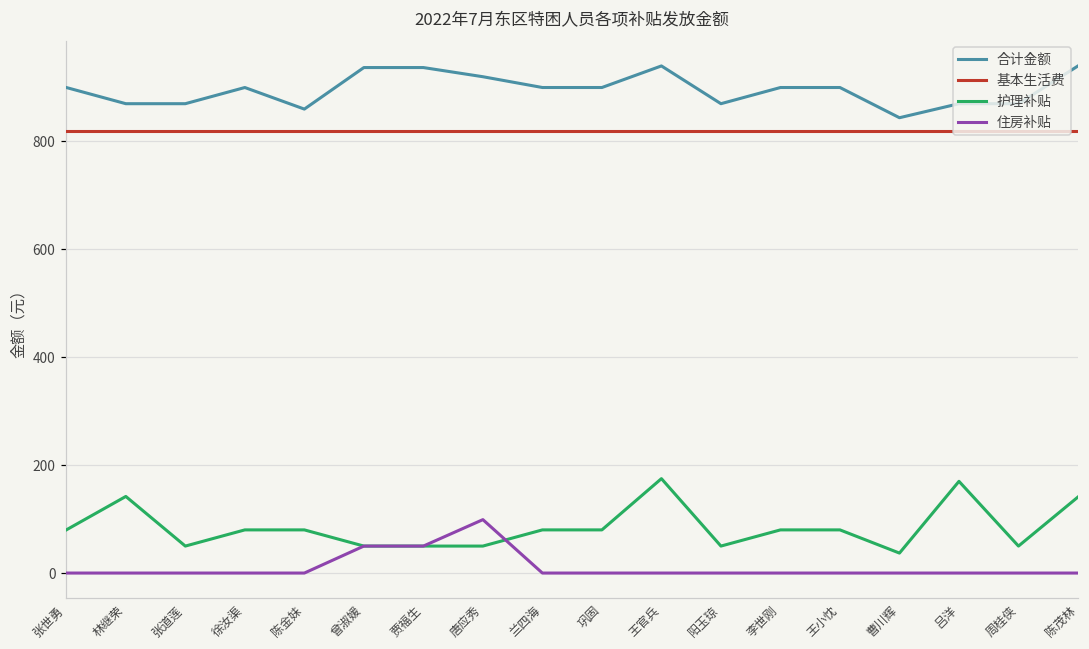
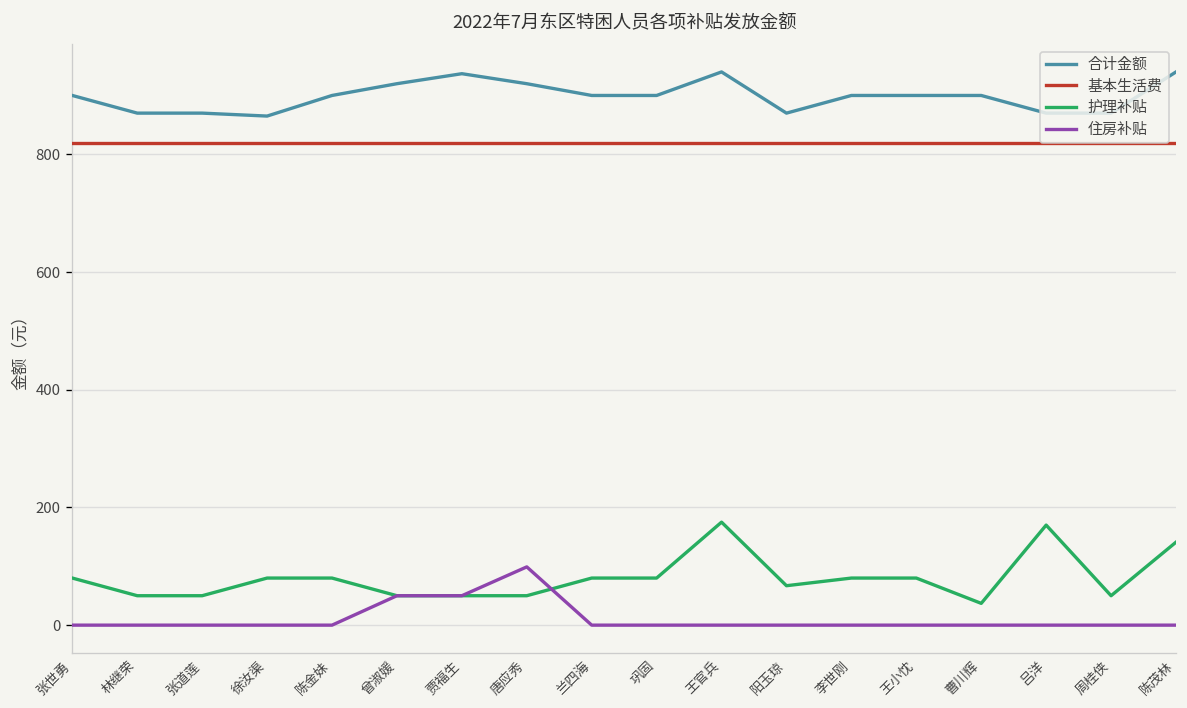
  {
    "合计金额": {
      "张世勇": 900,
      "林继荣": 870,
      "张道莲": 870,
-     "徐汝渠": 900,
-     "陈金妹": 860,
-     "曾淑媛": 940,
+     "徐汝渠": 870,
+     "陈金妹": 900,
+     "曾淑媛": 920,
      "贾福生": 940,
      "唐应秀": 920,
      "兰四海": 900,
      "巩固": 900,
      "王官兵": 940,
      "阳玉琼": 870,
      "李世刚": 900,
      "王小忱": 900,
-     "曹川辉": 840,
+     "曹川辉": 900,
      "陈茂林": 940
    },
    "基本生活费": {
      "张世勇": 820,
      "林继荣": 820,
      "张道莲": 820,
      "徐汝渠": 820,
      "陈金妹": 820,
      "曾淑媛": 820,
      "贾福生": 820,
      "唐应秀": 820,
      "兰四海": 820,
      "巩固": 820,
      "王官兵": 820,
      "阳玉琼": 820,
      "李世刚": 820,
      "王小忱": 820,
      "曹川辉": 820,
      "陈茂林": 820
    },
    "护理补贴": {
      "张世勇": 80,
-     "林继荣": 140,
+     "林继荣": 50,
      "张道莲": 50,
      "徐汝渠": 80,
      "陈金妹": 80,
      "唐应秀": 50,
      "兰四海": 80,
      "巩固": 80,
      "王官兵": 180,
-     "阳玉琼": 50,
+     "阳玉琼": 70,
      "李世刚": 80,
      "王小忱": 80,
      "曹川辉": 40,
      "吕洋": 170,
      "周桂侠": 50,
      "陈茂林": 140
    },
    "住房补贴": {
      "张世勇": 0,
      "林继荣": 0,
      "张道莲": 0,
      "徐汝渠": 0,
      "陈金妹": 0,
      "唐应秀": 100,
      "兰四海": 0,
      "巩固": 0,
      "王官兵": 0,
      "阳玉琼": 0,
      "李世刚": 0,
      "王小忱": 0,
      "曹川辉": 0,
      "吕洋": 0,
      "周桂侠": 0,
      "陈茂林": 0
    }
  }
